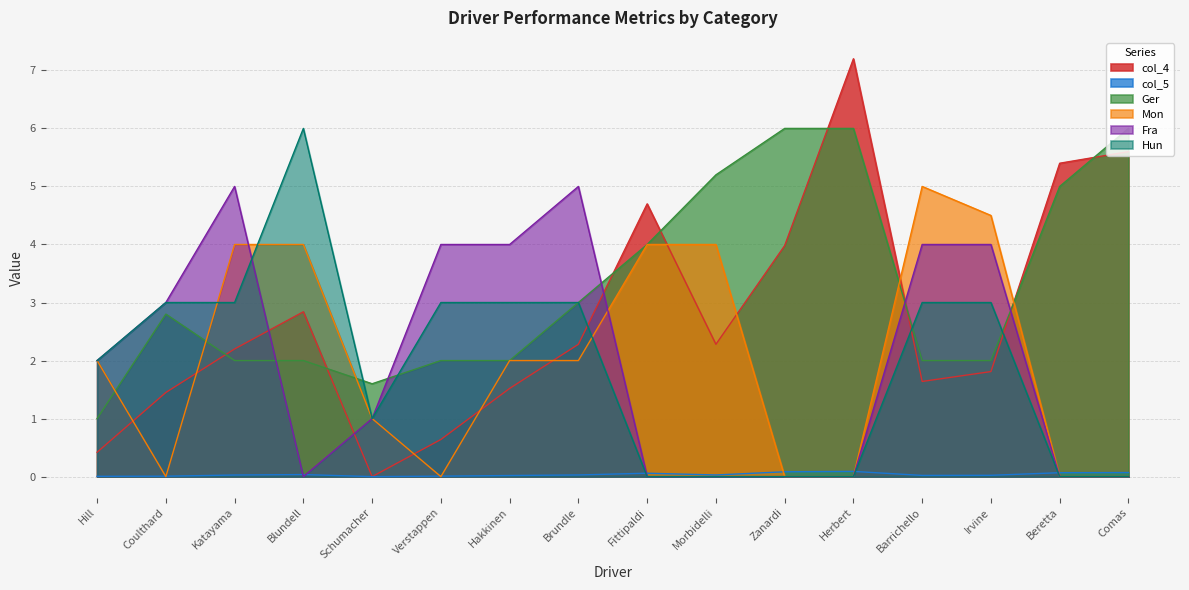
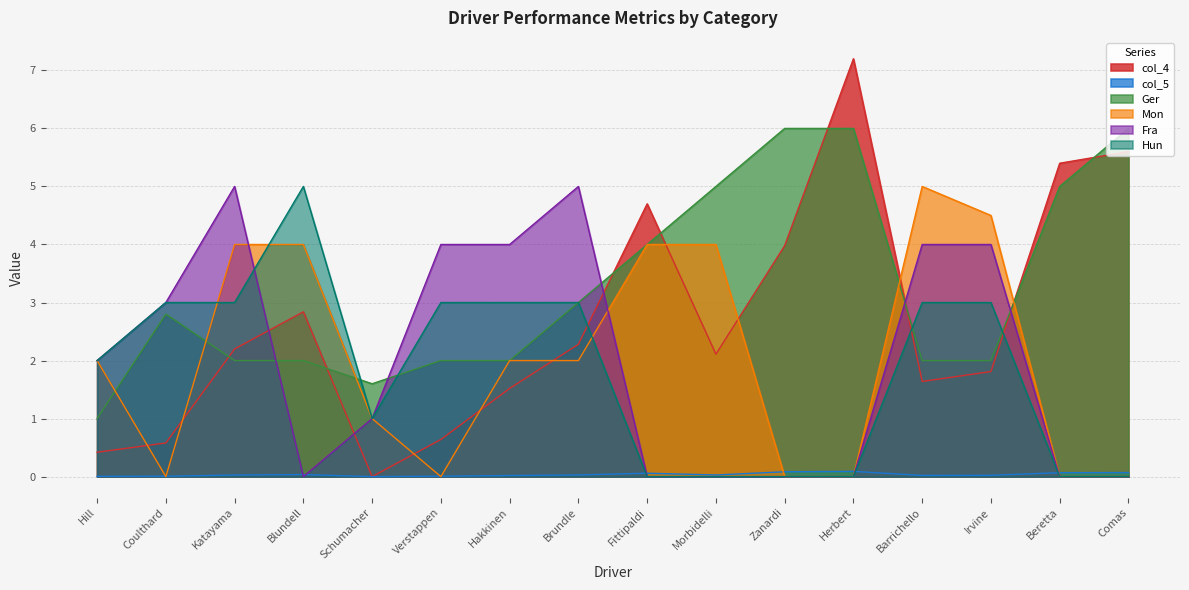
  {
    "col_4": {
      "Hill": 0.4,
-     "Coulthard": 1.5,
+     "Coulthard": 0.6,
      "Katayama": 2.2,
      "Blundell": 2.8,
      "Verstappen": 0.6,
      "Hakkinen": 1.5,
      "Brundle": 2.3,
      "Fittipaldi": 4.7,
-     "Morbidelli": 2.3,
+     "Morbidelli": 2.1,
      "Zanardi": 4.0,
      "Herbert": 7.2,
      "Barrichello": 1.6,
      "Irvine": 1.8,
      "Beretta": 5.4
    },
    "col_5": {
      "Hill": 0.0,
      "Katayama": 0.0,
      "Hakkinen": 0.0,
      "Brundle": 0.0,
      "Fittipaldi": 0.1,
      "Zanardi": 0.1,
      "Herbert": 0.1,
      "Barrichello": 0.0,
      "Irvine": 0.0,
      "Beretta": 0.1,
      "Comas": 0.1
    },
    "Ger": {
      "Hill": 1.0,
      "Coulthard": 2.8,
      "Katayama": 2.0,
      "Blundell": 2.0,
      "Schumacher": 1.6,
      "Verstappen": 2.0,
-     "Morbidelli": 5.2,
+     "Morbidelli": 5.0,
      "Zanardi": 6.0,
      "Herbert": 6.0,
      "Barrichello": 2.0,
      "Irvine": 2.0,
      "Beretta": 5.0
    },
    "Mon": {
      "Katayama": 4.0,
      "Blundell": 4.0,
      "Brundle": 2.0,
      "Morbidelli": 4.0,
      "Barrichello": 5.0,
      "Irvine": 4.5
    },
    "Fra": {
      "Katayama": 5.0,
      "Verstappen": 4.0,
      "Hakkinen": 4.0,
      "Brundle": 5.0,
      "Barrichello": 4.0,
      "Irvine": 4.0
    },
    "Hun": {
      "Katayama": 3,
-     "Blundell": 6,
+     "Blundell": 5,
      "Verstappen": 3,
      "Hakkinen": 3,
      "Barrichello": 3,
      "Irvine": 3
    }
  }
